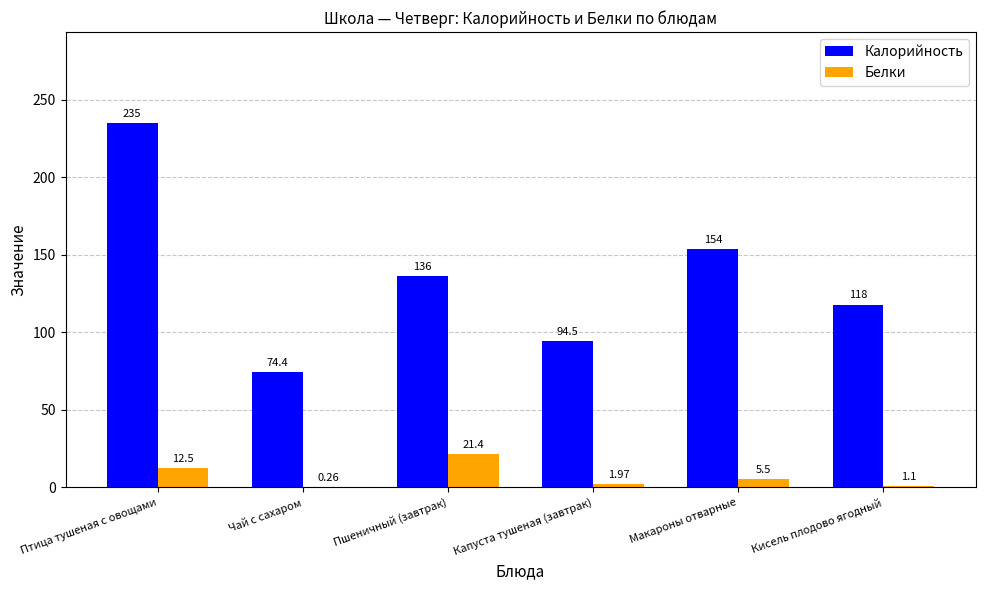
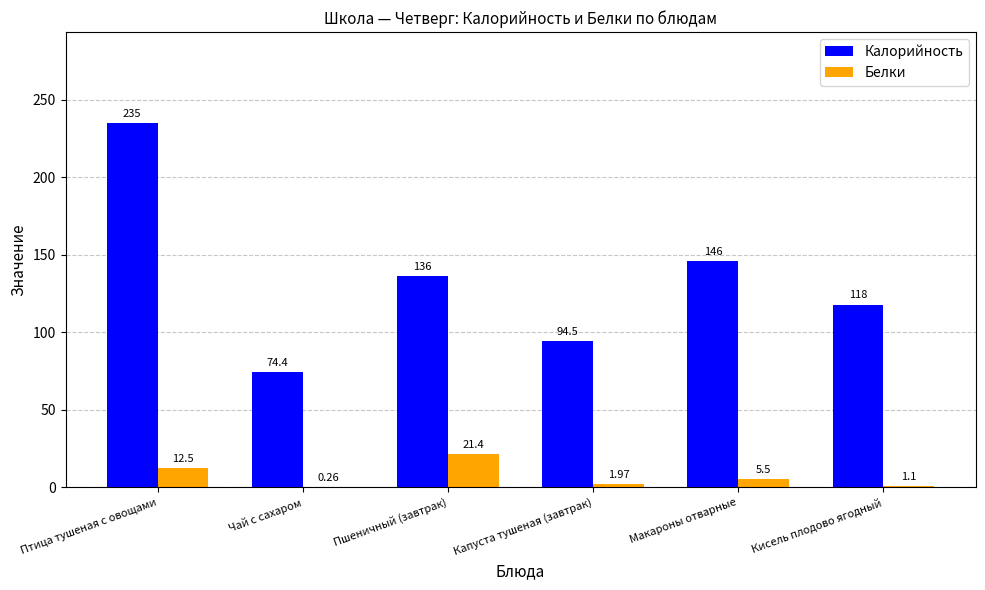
  {
    "Калорийность": {
      "Птица тушеная с овощами": 235,
      "Чай с сахаром": 74.4,
      "Пшеничный (завтрак)": 136,
      "Капуста тушеная (завтрак)": 94.5,
-     "Макароны отварные": 154,
+     "Макароны отварные": 146,
      "Кисель плодово ягодный": 118
    },
    "Белки": {
      "Птица тушеная с овощами": 12.5,
      "Чай с сахаром": 0.26,
      "Пшеничный (завтрак)": 21.4,
      "Капуста тушеная (завтрак)": 1.97,
      "Макароны отварные": 5.5,
      "Кисель плодово ягодный": 1.1
    }
  }
